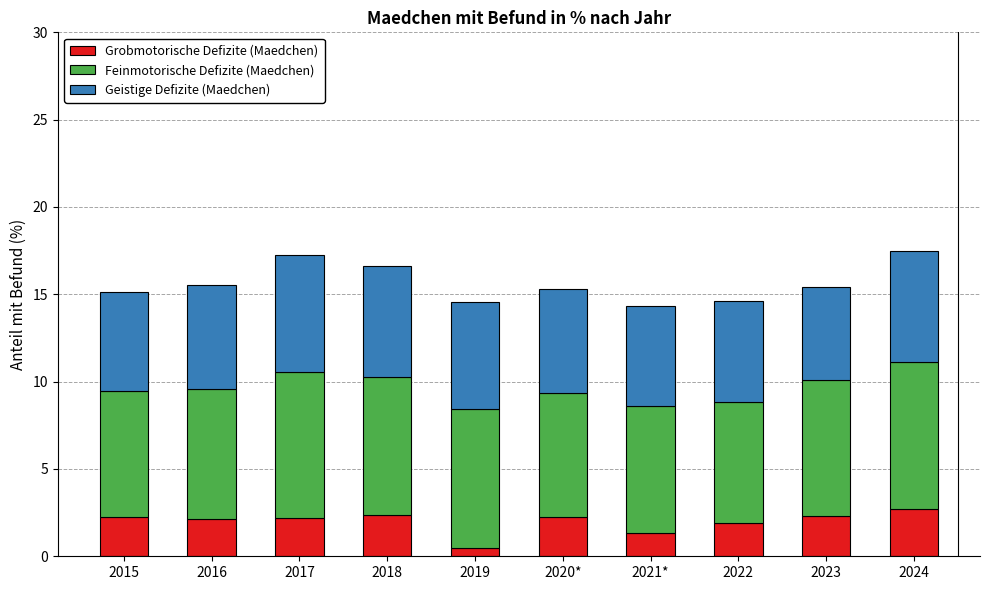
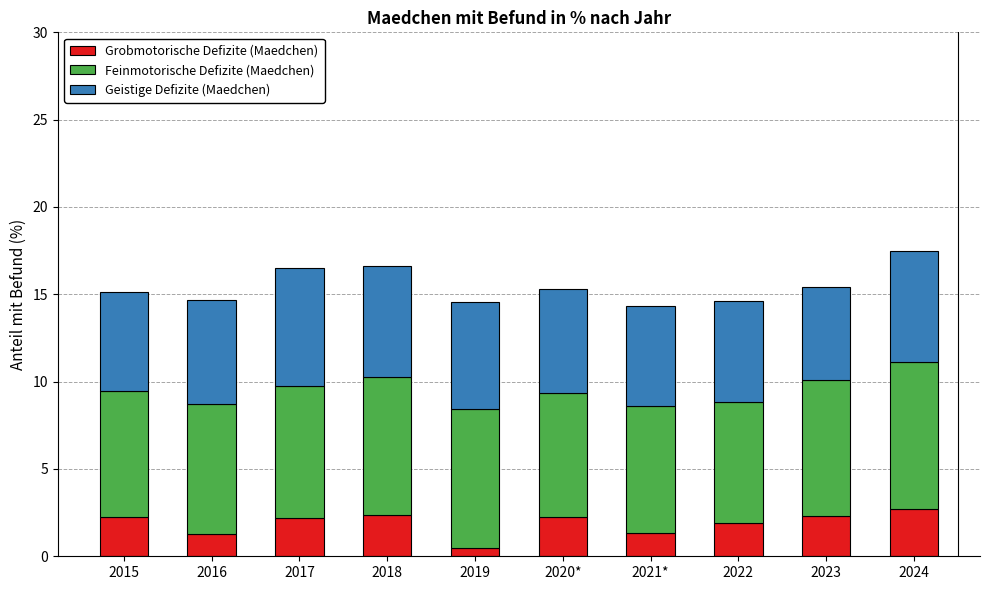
  {
    "Grobmotorische Defizite (Maedchen)": {
      "2015": 2.3,
-     "2016": 2.1,
+     "2016": 1.3,
      "2017": 2.2,
      "2018": 2.4,
      "2019": 0.5,
      "2020*": 2.2,
      "2021*": 1.3,
      "2022": 1.9,
      "2023": 2.3,
      "2024": 2.7
    },
    "Feinmotorische Defizite (Maedchen)": {
      "2015": 7.2,
      "2016": 7.5,
-     "2017": 8.3,
+     "2017": 7.5,
      "2018": 7.9,
      "2019": 8.0,
      "2020*": 7.1,
      "2021*": 7.3,
      "2022": 6.9,
      "2023": 7.8,
      "2024": 8.5
    },
    "Geistige Defizite (Maedchen)": {
      "2015": 5.7,
      "2016": 5.9,
      "2017": 6.7,
      "2018": 6.3,
      "2019": 6.1,
      "2020*": 6.0,
      "2021*": 5.7,
      "2022": 5.8,
      "2023": 5.3,
      "2024": 6.3
    }
  }
